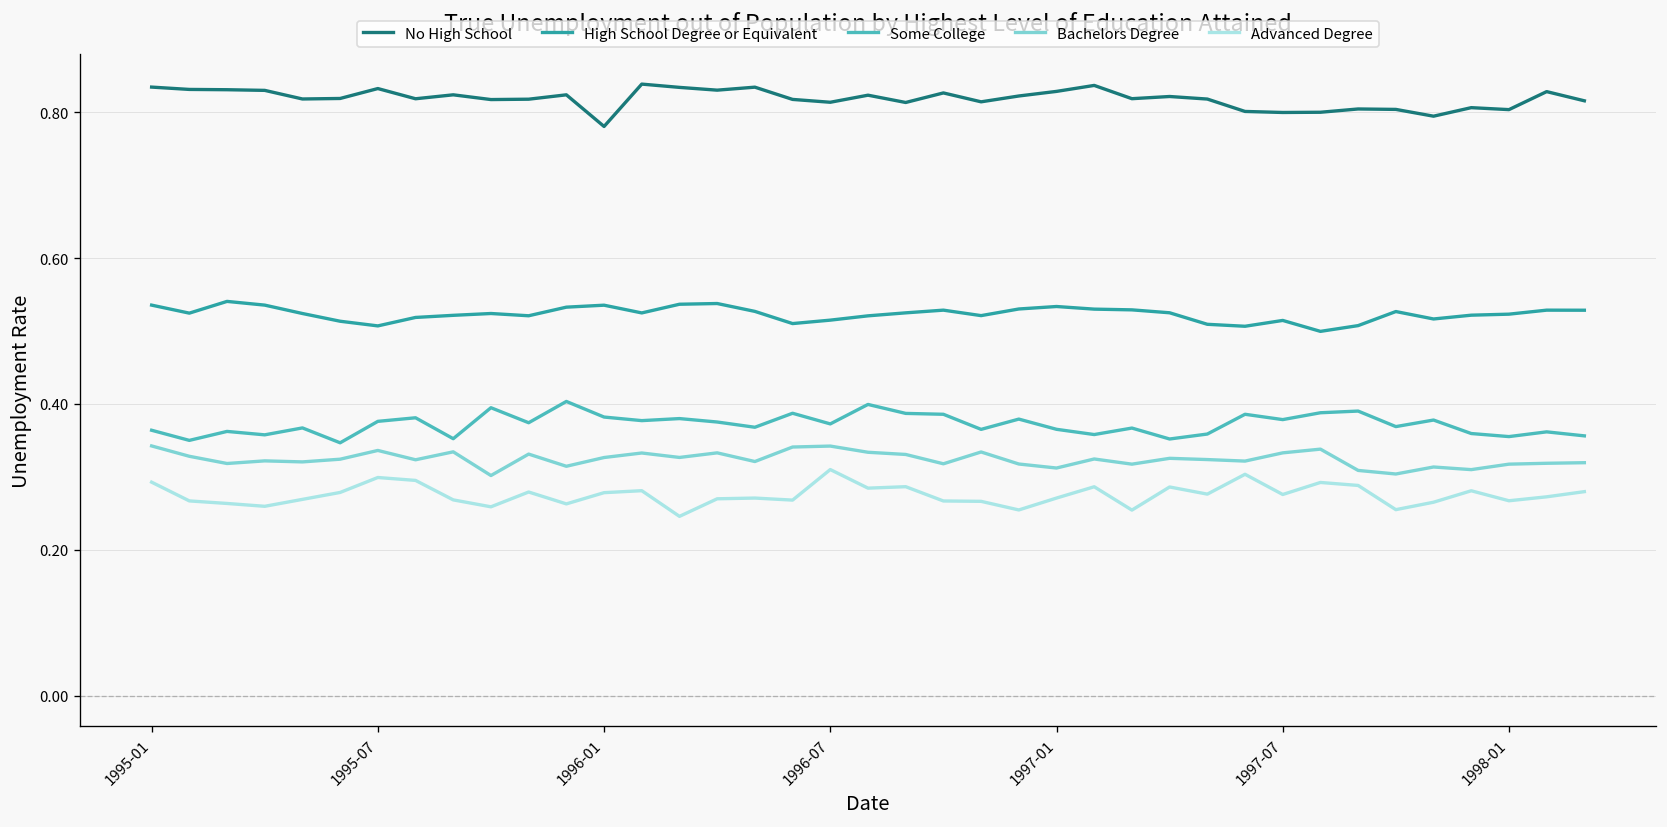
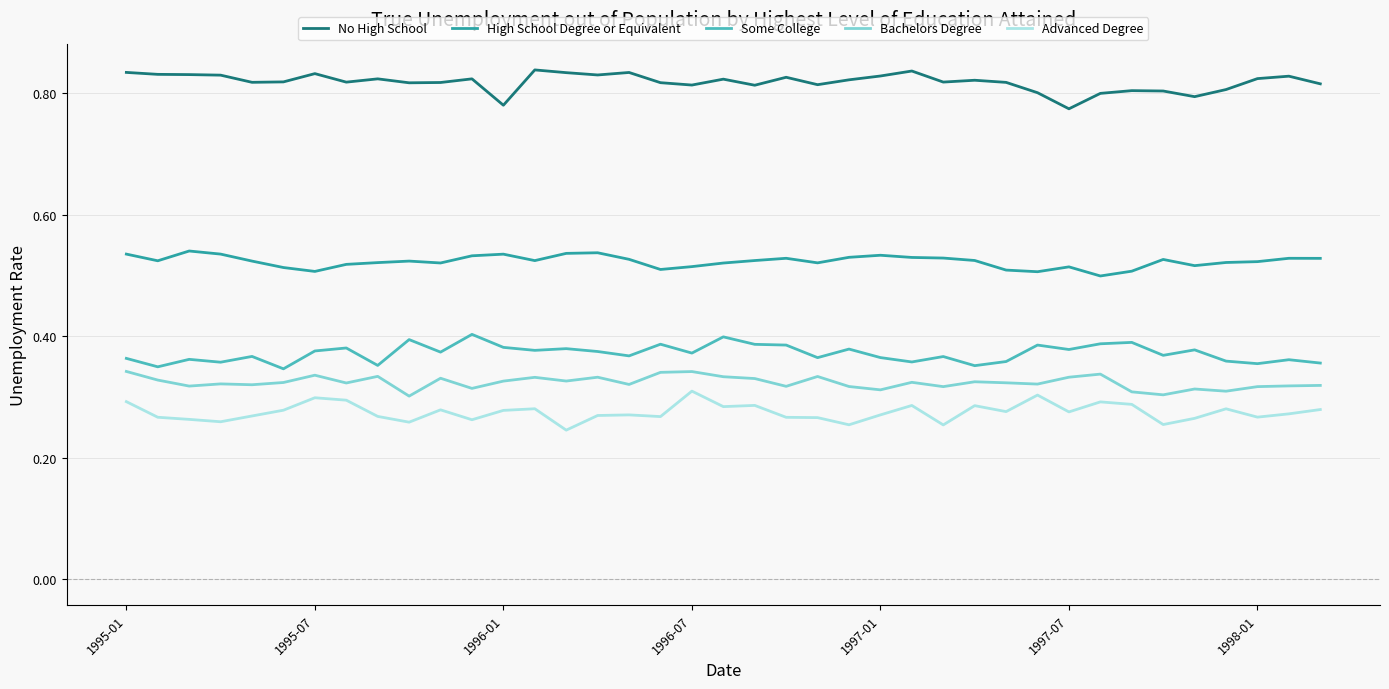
  {
    "No High School": {
      "1995-01": 0.83,
      "1995-07": 0.83,
      "1996-01": 0.78,
      "1996-07": 0.81,
      "1997-01": 0.83,
-     "1997-07": 0.80,
-     "1998-01": 0.80
+     "1997-07": 0.77,
+     "1998-01": 0.82
    }
  }
